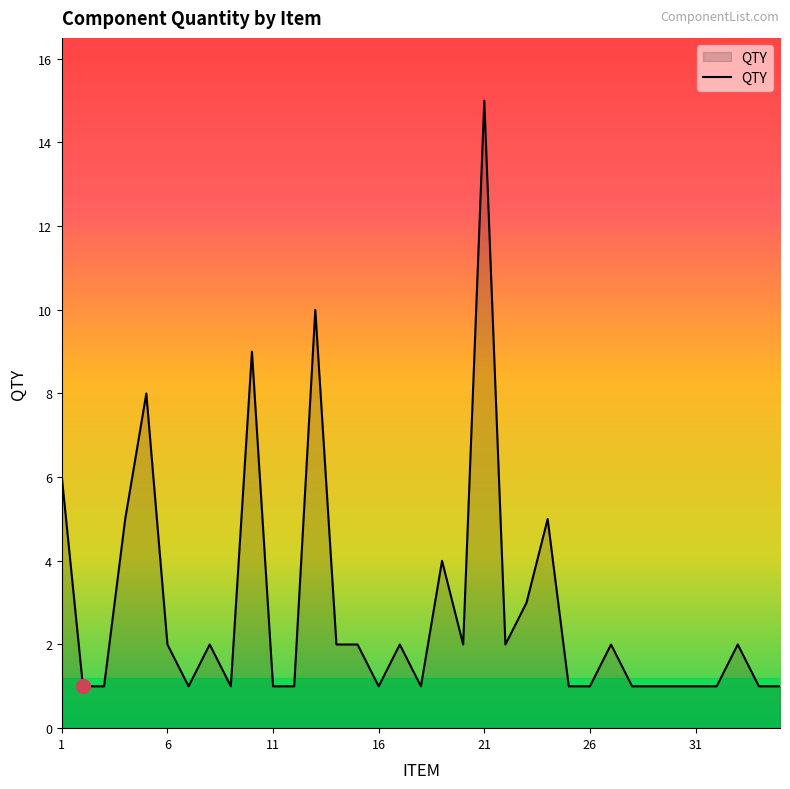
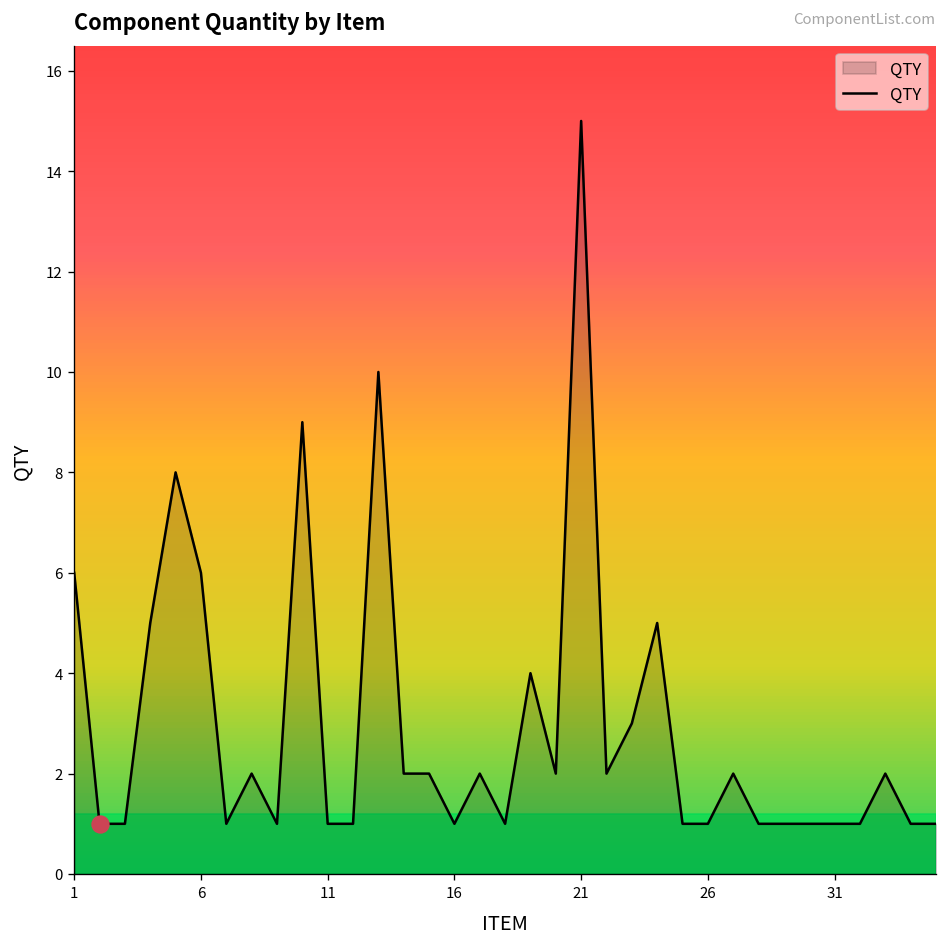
  {
    "QTY": {
      "1": 6,
-     "6": 2,
+     "6": 6,
      "21": 15
    }
  }
